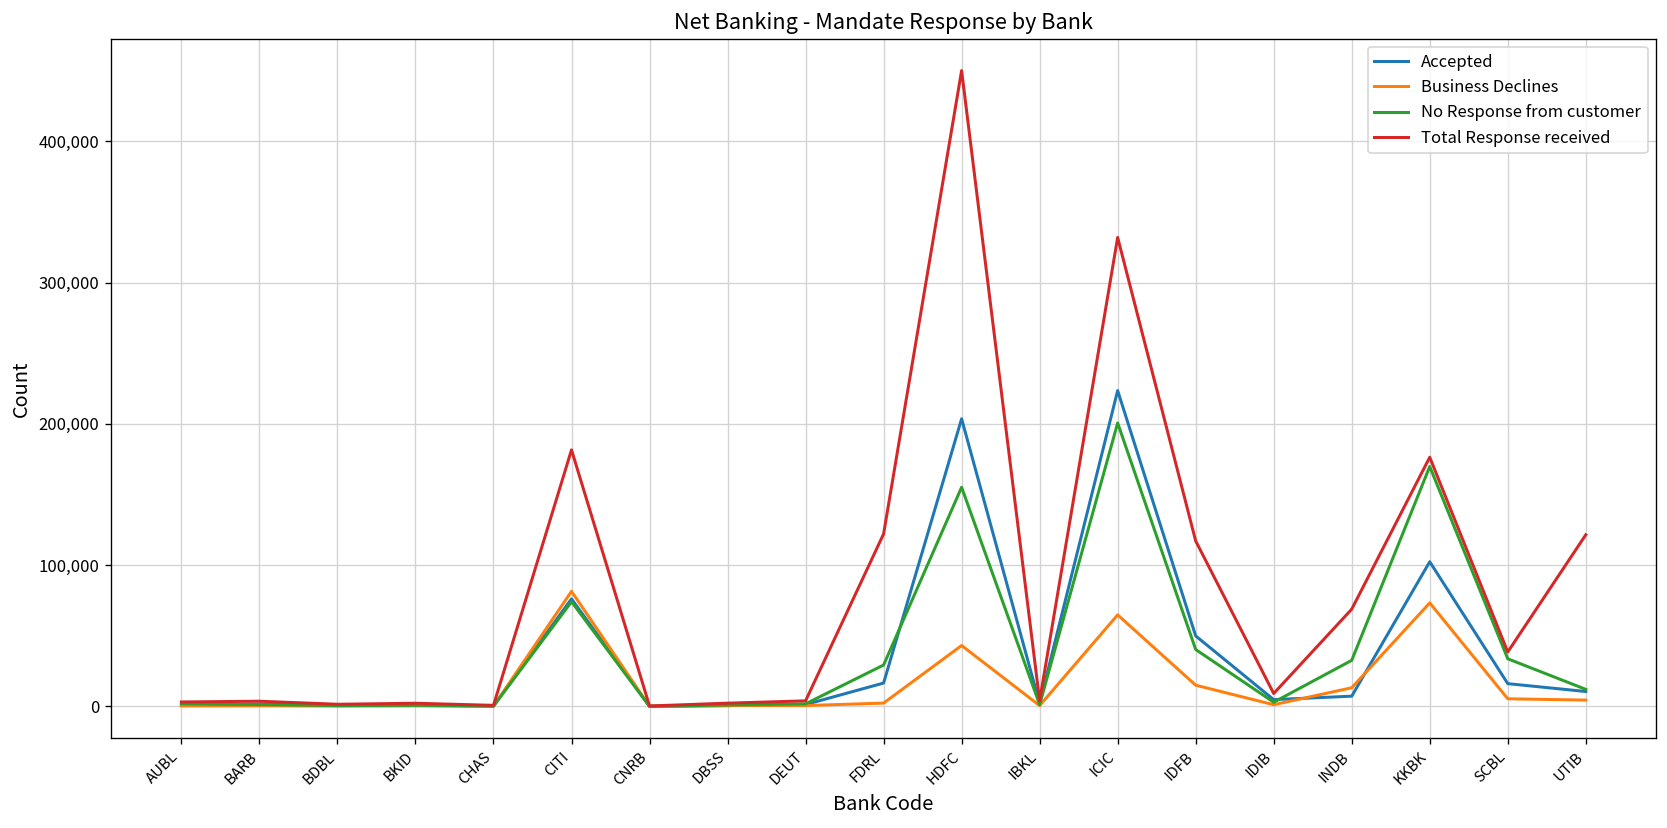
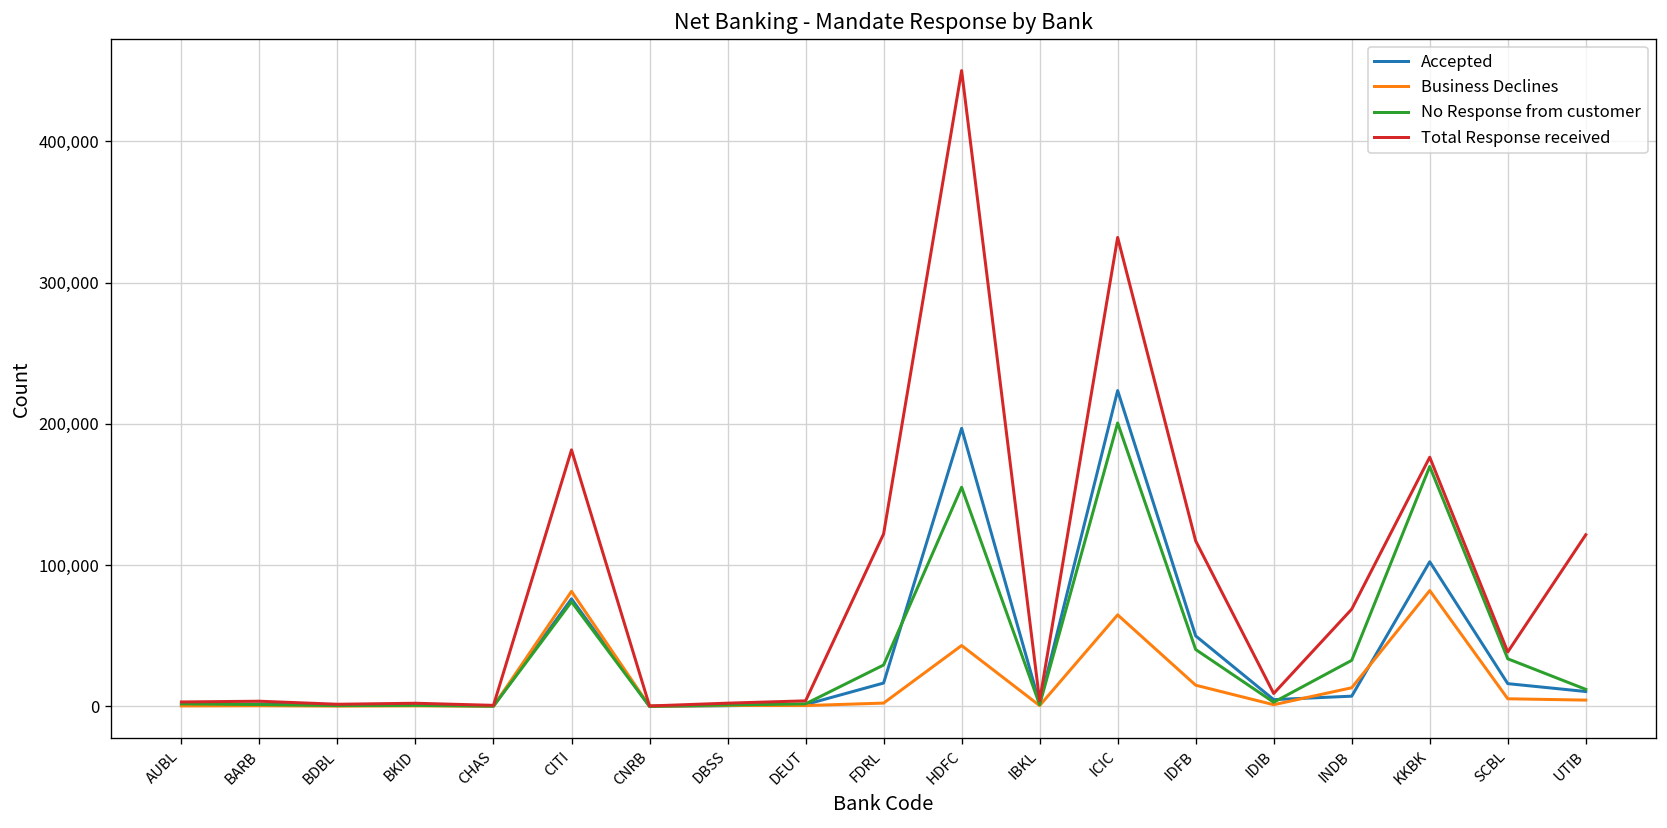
  {
    "Accepted": {
      "FDRL": "17,000",
-     "HDFC": "204,000",
+     "HDFC": "197,000",
      "ICIC": "224,000",
      "IDFB": "50,000",
      "INDB": "7,000",
      "KKBK": "102,000",
      "SCBL": "16,000"
    },
    "Business Declines": {
      "CITI": "81,000",
      "FDRL": "2,000",
      "HDFC": "43,000",
      "ICIC": "65,000",
      "IDFB": "15,000",
      "INDB": "13,000",
-     "KKBK": "73,000",
+     "KKBK": "82,000",
      "SCBL": "5,000",
      "UTIB": "5,000"
    },
    "No Response from customer": {
      "FDRL": "29,000",
      "HDFC": "155,000",
      "ICIC": "201,000",
      "IDFB": "40,000",
      "INDB": "33,000",
      "KKBK": "170,000",
      "SCBL": "34,000"
    },
    "Total Response received": {
      "CITI": "182,000",
      "FDRL": "122,000",
      "HDFC": "450,000",
      "ICIC": "332,000",
      "IDFB": "117,000",
      "IDIB": "9,000",
      "INDB": "69,000",
      "KKBK": "176,000",
      "SCBL": "39,000",
      "UTIB": "122,000"
    }
  }
